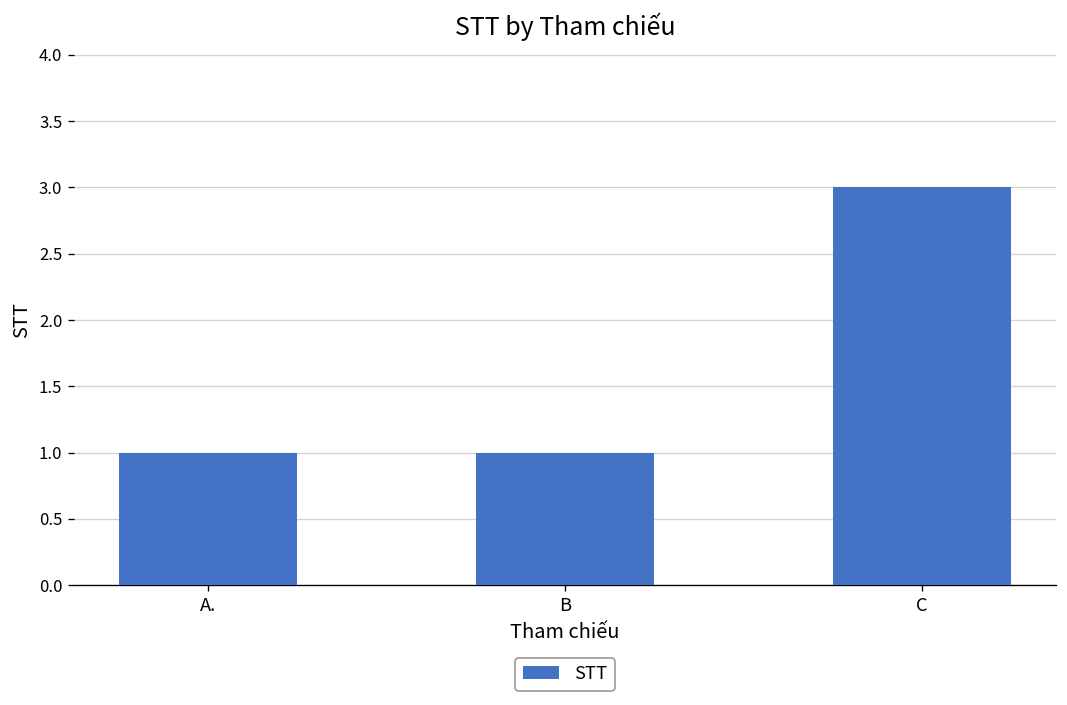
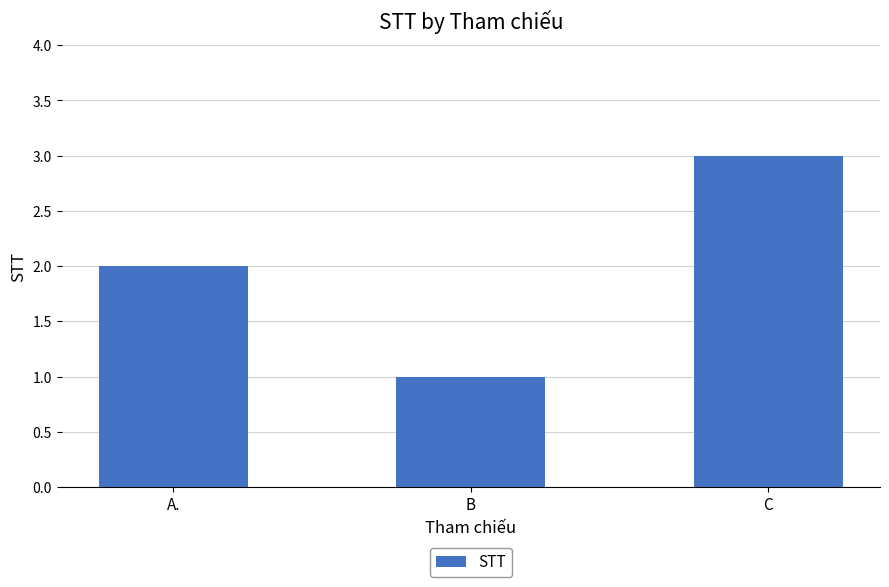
  {
-   "A.": 1,
+   "A.": 2,
    "B": 1,
    "C": 3
  }
